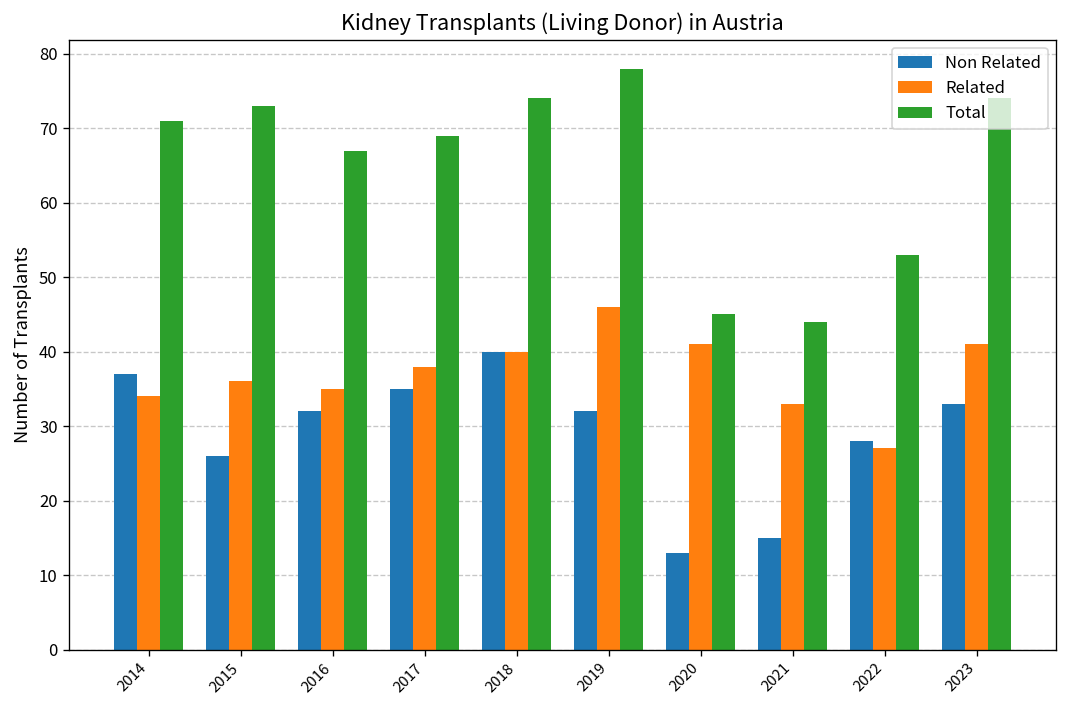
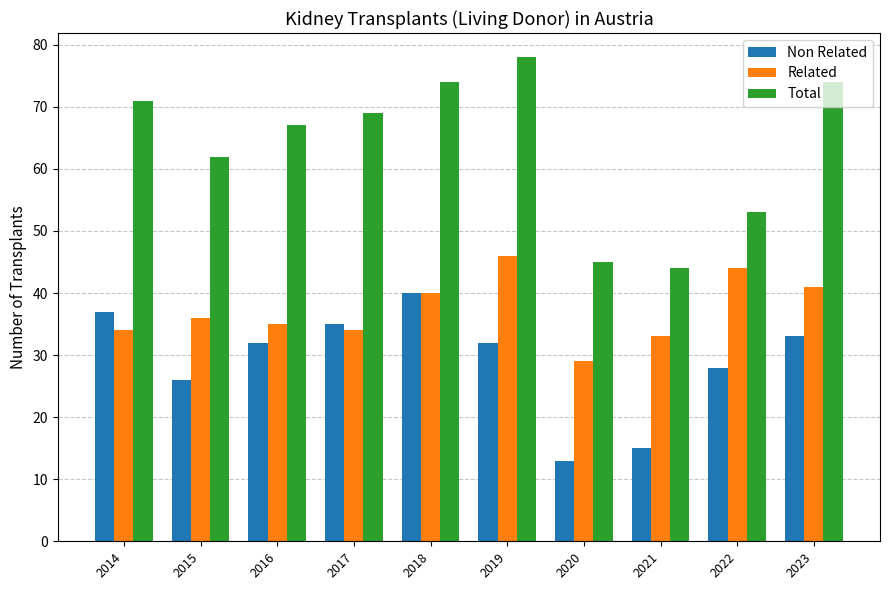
  {
    "Non Related": {
      "2014": 37,
      "2015": 26,
      "2016": 32,
      "2017": 35,
      "2018": 40,
      "2019": 32,
      "2020": 13,
      "2021": 15,
      "2022": 28,
      "2023": 33
    },
    "Related": {
      "2014": 34,
      "2015": 36,
      "2016": 35,
-     "2017": 38,
+     "2017": 34,
      "2018": 40,
      "2019": 46,
-     "2020": 41,
+     "2020": 29,
      "2021": 33,
-     "2022": 27,
+     "2022": 44,
      "2023": 41
    },
    "Total": {
      "2014": 71,
-     "2015": 73,
+     "2015": 62,
      "2016": 67,
      "2017": 69,
      "2018": 74,
      "2019": 78,
      "2020": 45,
      "2021": 44,
      "2022": 53
    }
  }
